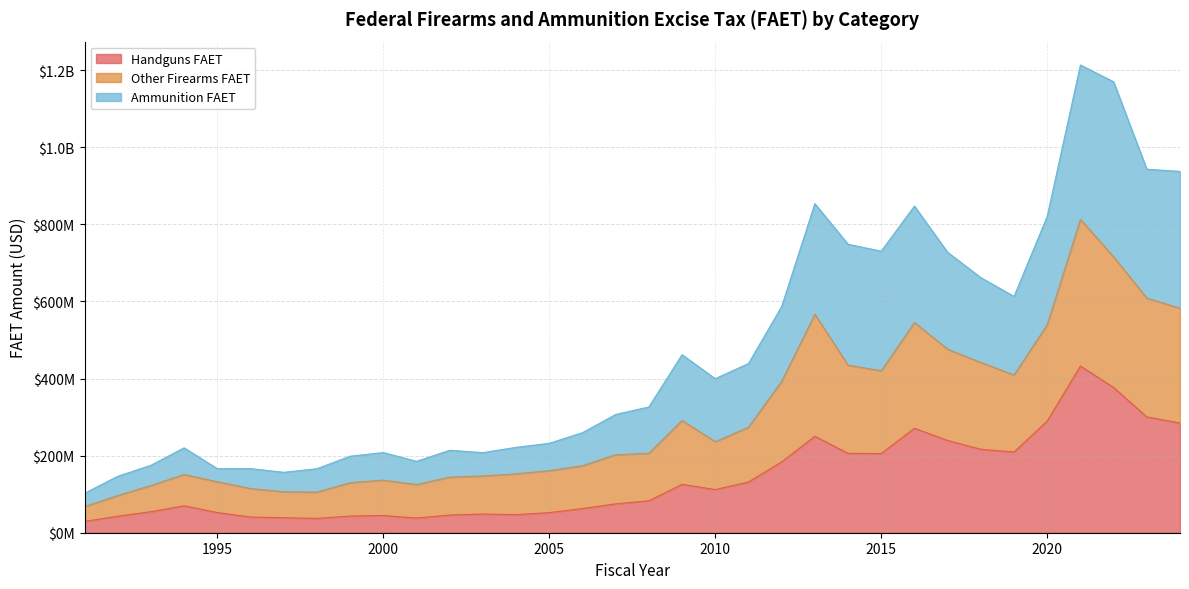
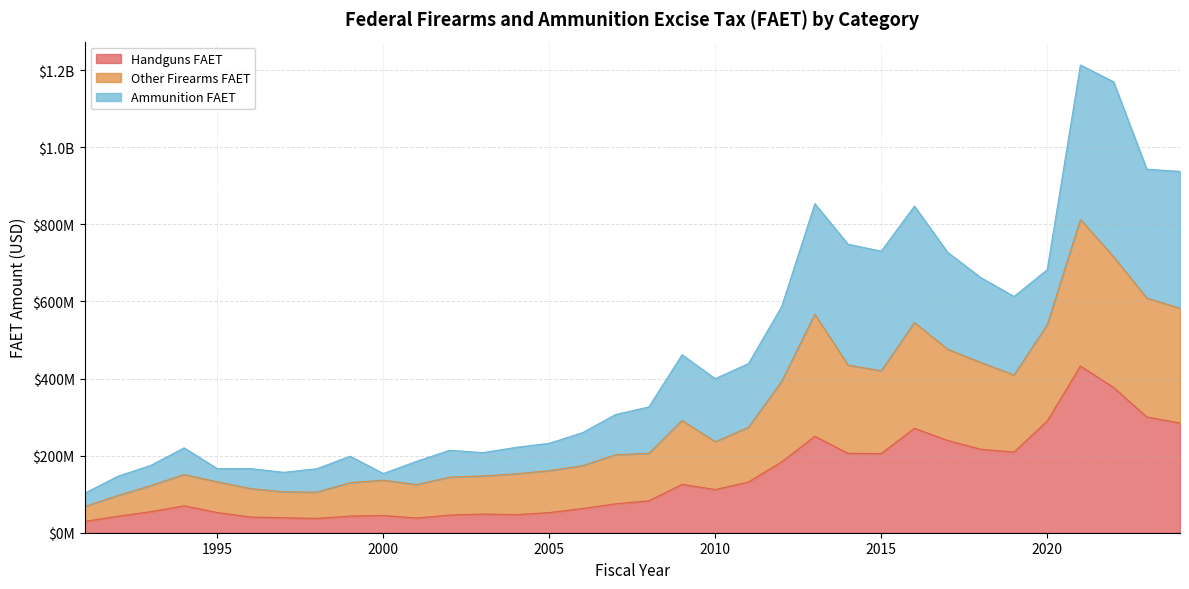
  {
    "Ammunition FAET": {
      "1995": "$30000000",
-     "2000": "$70000000",
+     "2000": "$20000000",
      "2005": "$70000000",
      "2010": "$160000000",
      "2015": "$310000000",
-     "2020": "$280000000"
+     "2020": "$140000000"
    }
  }
